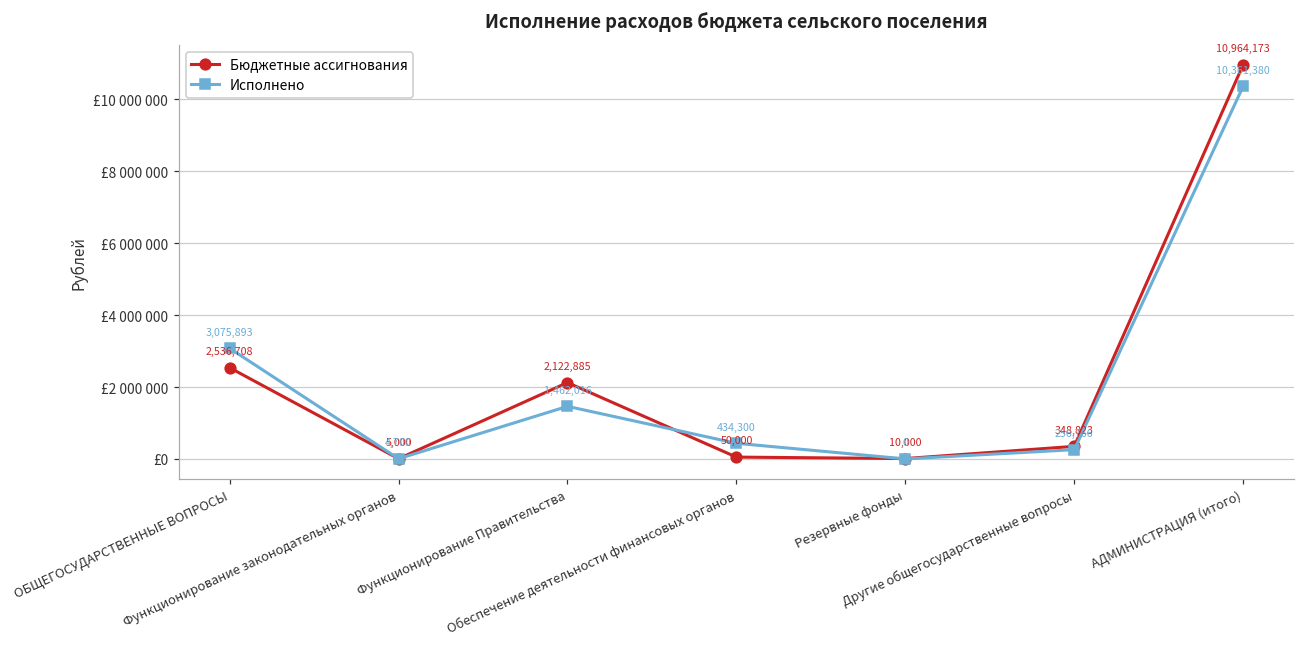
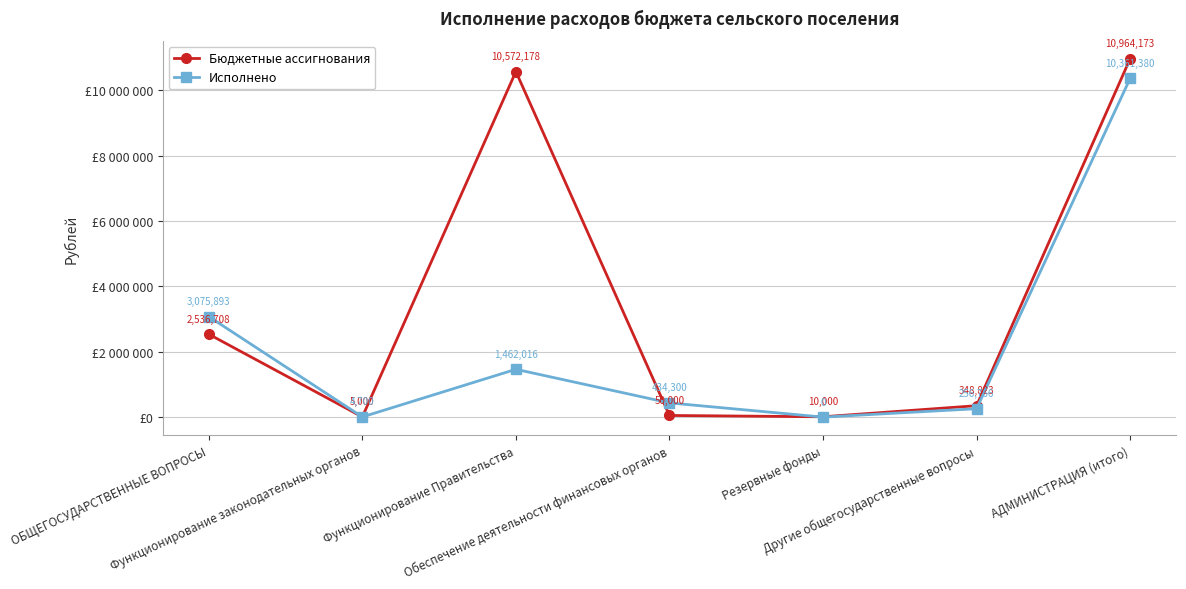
  {
    "Бюджетные ассигнования": {
-     "Функционирование Правительства": "2,122,885",
+     "Функционирование Правительства": "10,572,178",
      "АДМИНИСТРАЦИЯ (итого)": "10,964,173"
    },
    "Исполнено": {
      "Обеспечение деятельности финансовых органов": "434,300"
    }
  }
